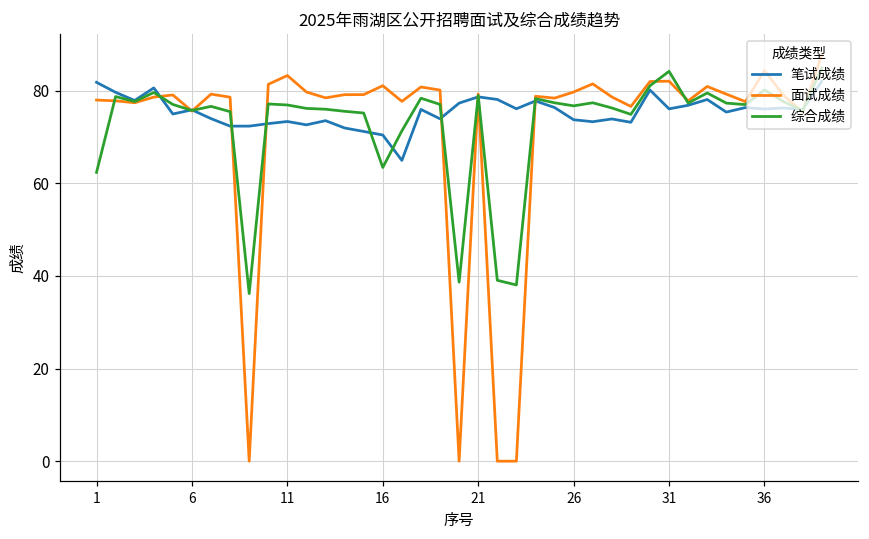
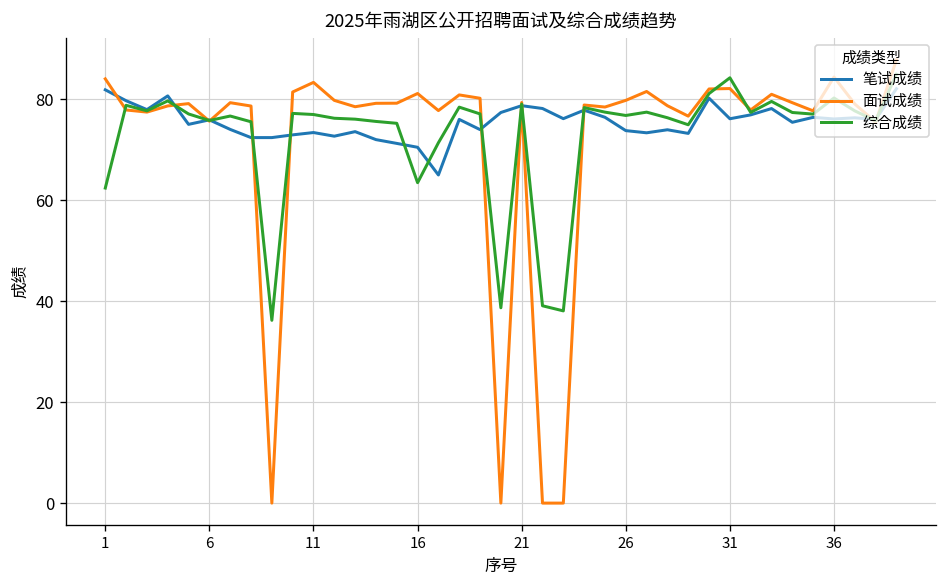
  {
    "笔试成绩": {
      "1": 82,
      "11": 73,
      "16": 70,
      "26": 74,
      "31": 76
    },
    "面试成绩": {
-     "1": 78,
+     "1": 84,
      "11": 83,
      "16": 81,
      "26": 80,
      "31": 82
    },
    "综合成绩": {
      "1": 62,
      "11": 77,
      "16": 63,
      "26": 77,
      "31": 84
    }
  }
